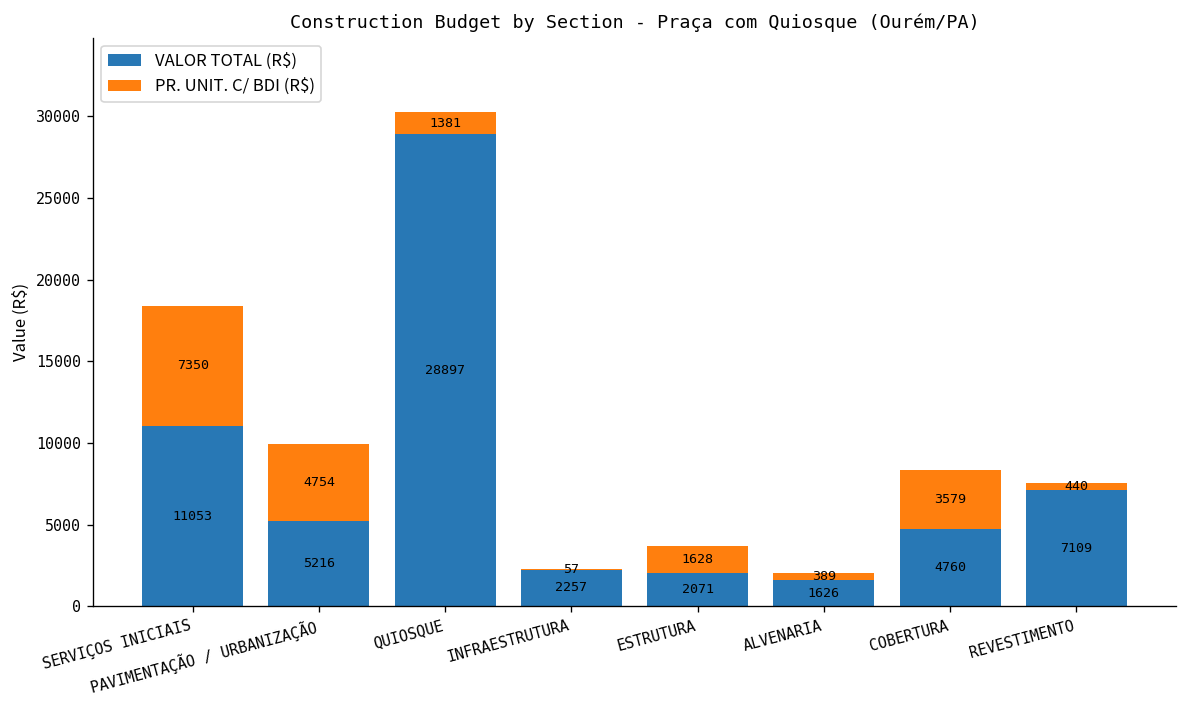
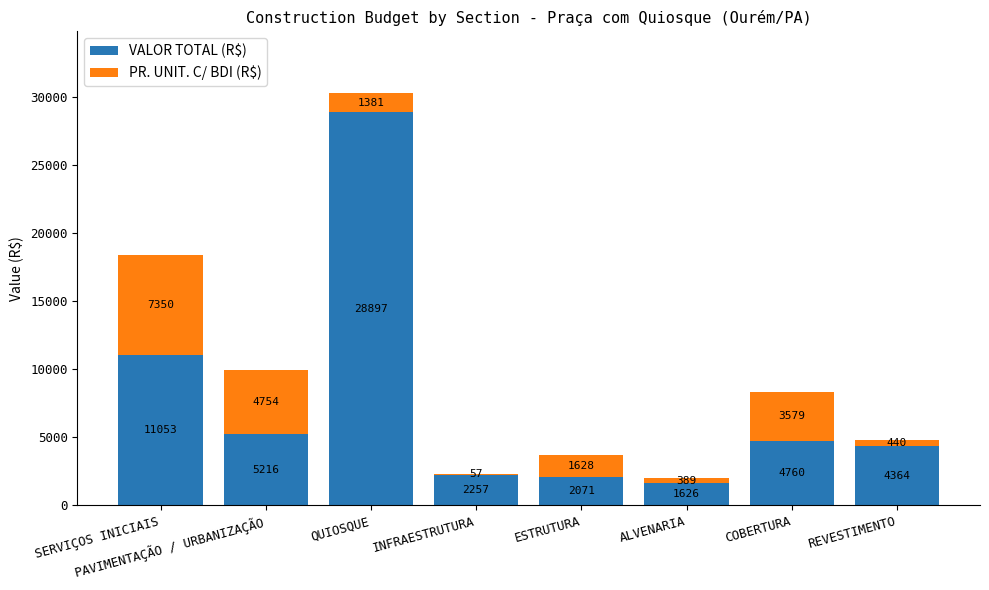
  {
    "VALOR TOTAL (R$)": {
      "SERVIÇOS INICIAIS": 11053,
      "PAVIMENTAÇÃO / URBANIZAÇÃO": 5216,
      "QUIOSQUE": 28897,
      "INFRAESTRUTURA": 2257,
      "ESTRUTURA": 2071,
      "ALVENARIA": 1626,
      "COBERTURA": 4760,
-     "REVESTIMENTO": 7109
+     "REVESTIMENTO": 4364
    },
    "PR. UNIT. C/ BDI (R$)": {
      "SERVIÇOS INICIAIS": 7350,
      "PAVIMENTAÇÃO / URBANIZAÇÃO": 4754,
      "QUIOSQUE": 1381,
      "INFRAESTRUTURA": 57,
      "ESTRUTURA": 1628,
      "ALVENARIA": 389,
      "COBERTURA": 3579,
      "REVESTIMENTO": 440
    }
  }
